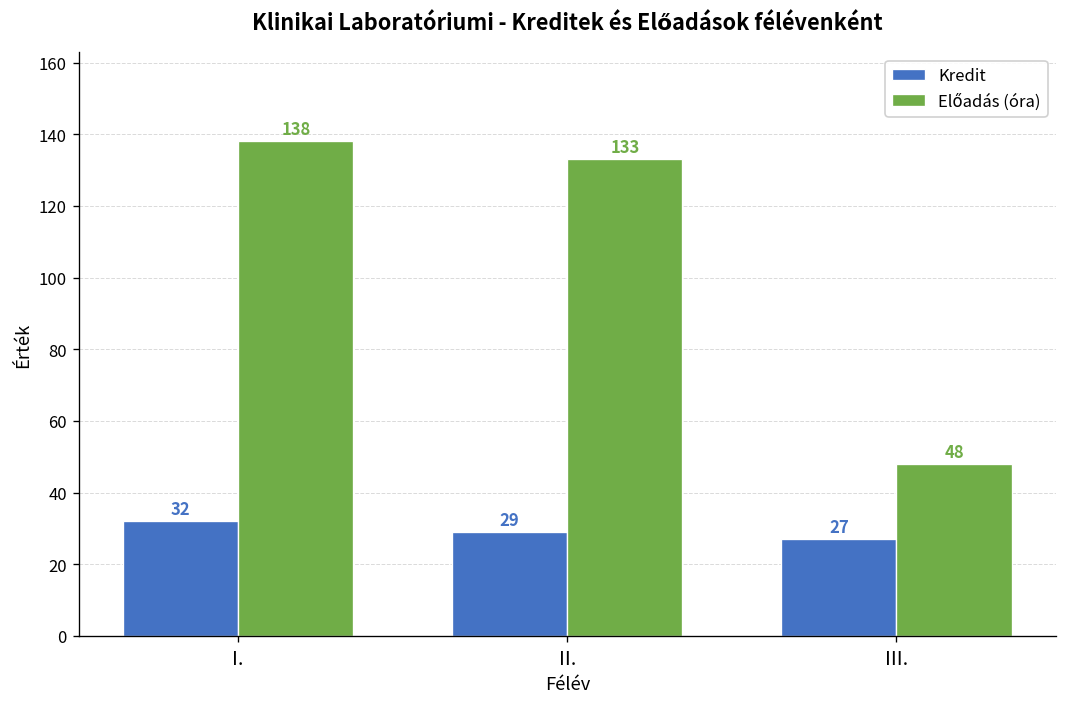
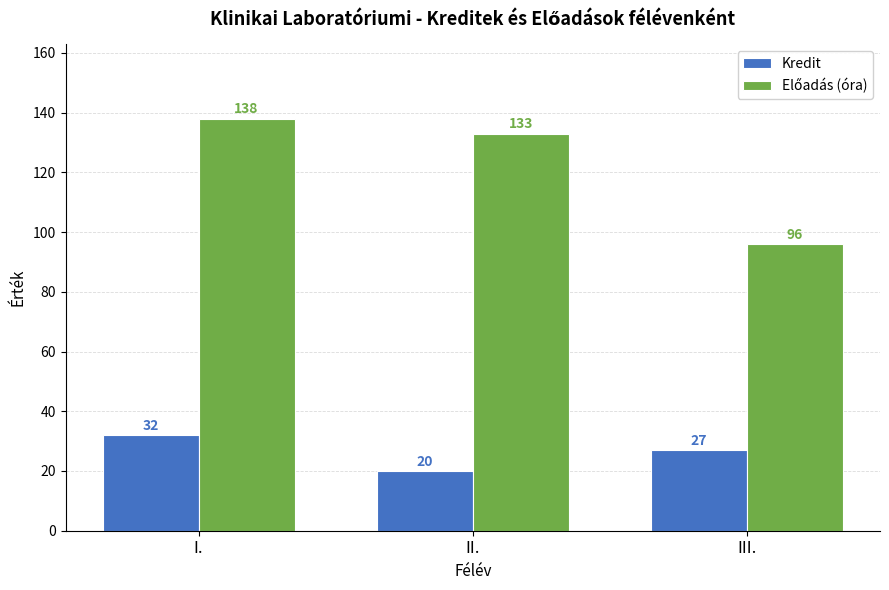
  {
    "Kredit": {
      "I.": 32,
-     "II.": 29,
+     "II.": 20,
      "III.": 27
    },
    "Előadás (óra)": {
      "I.": 138,
      "II.": 133,
-     "III.": 48
+     "III.": 96
    }
  }
